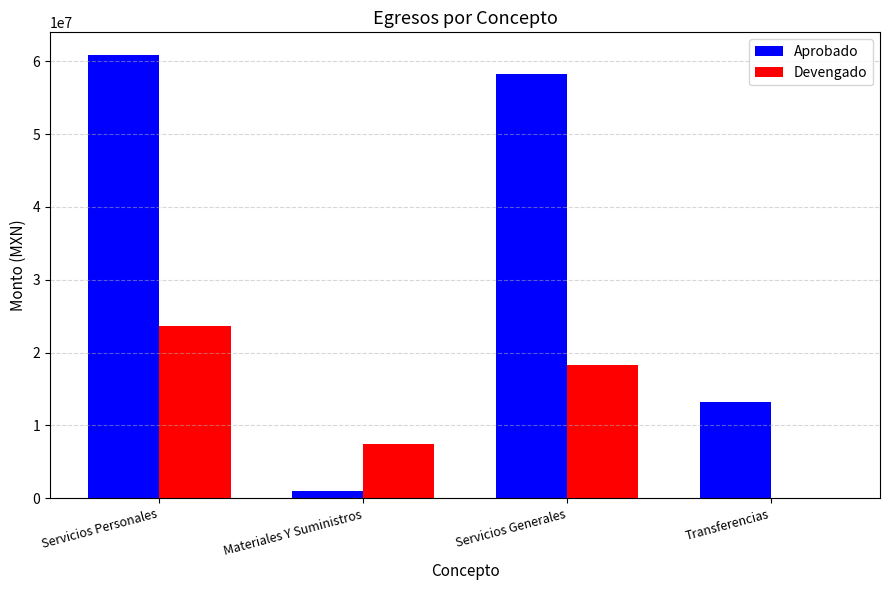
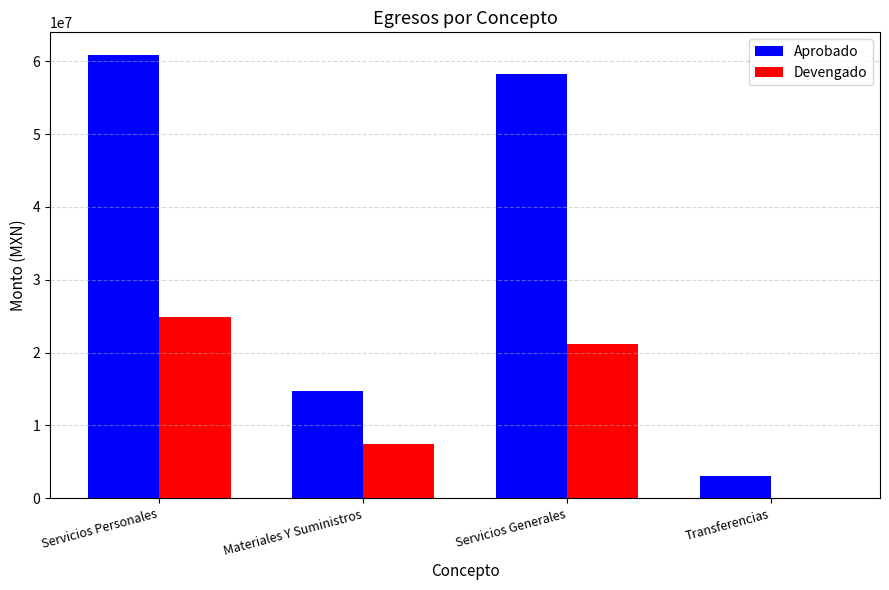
  {
    "Aprobado": {
      "Servicios Personales": 61000000,
-     "Materiales Y Suministros": 1000000,
+     "Materiales Y Suministros": 15000000,
      "Servicios Generales": 58000000,
-     "Transferencias": 13000000
+     "Transferencias": 3000000
    },
    "Devengado": {
-     "Servicios Personales": 24000000,
+     "Servicios Personales": 25000000,
      "Materiales Y Suministros": 7000000,
-     "Servicios Generales": 18000000,
+     "Servicios Generales": 21000000,
      "Transferencias": 0
    }
  }
